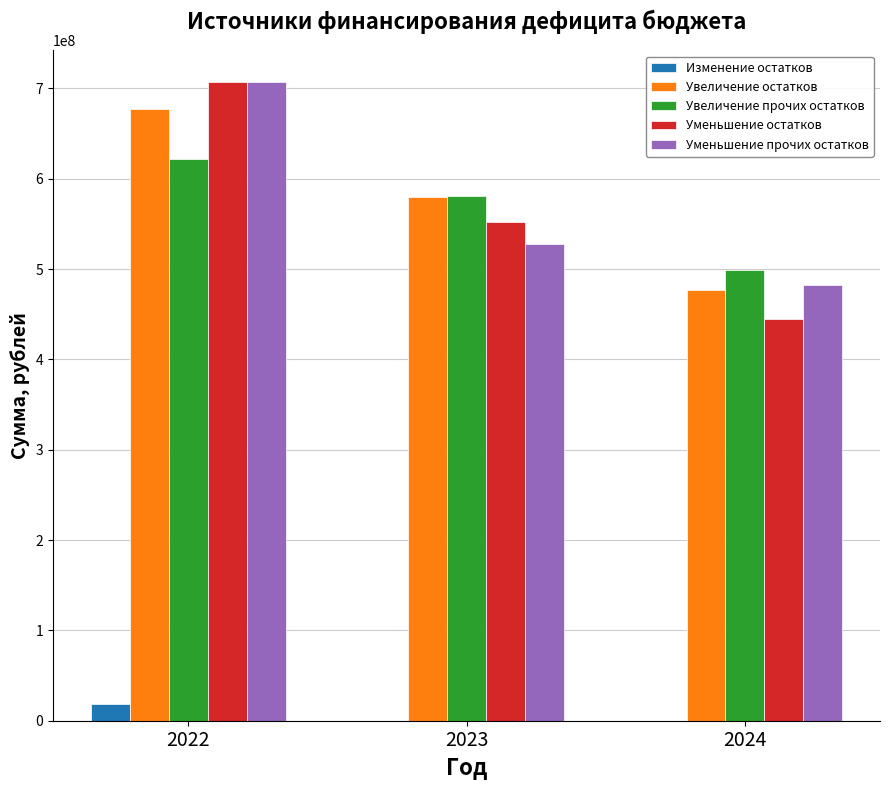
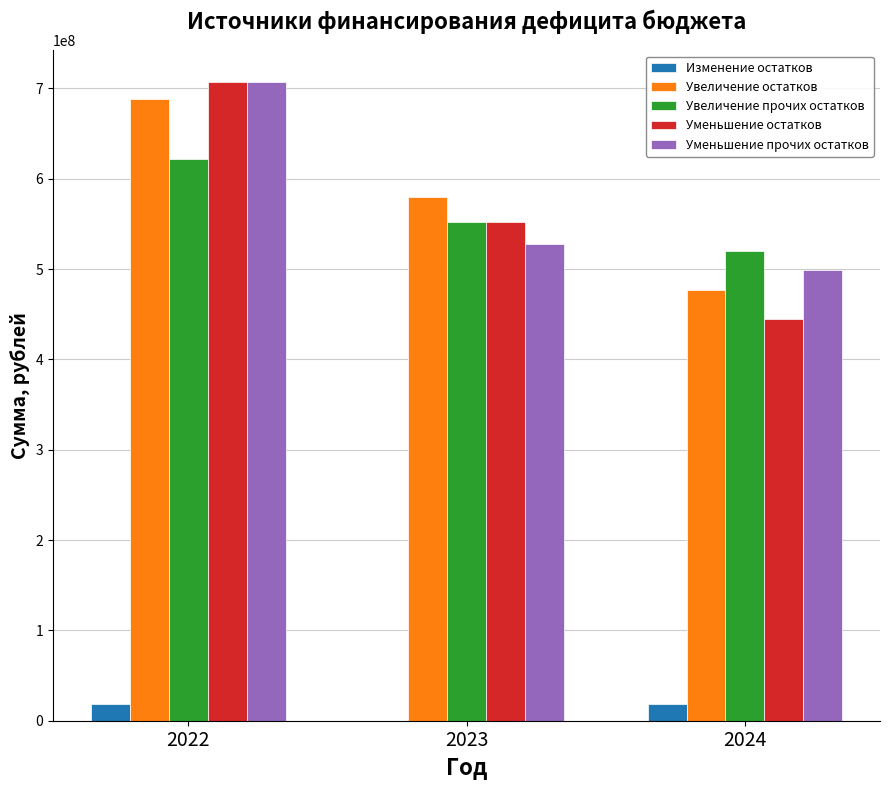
  {
    "Изменение остатков": {
      "2022": 20000000,
      "2023": 0,
-     "2024": 0
+     "2024": 20000000
    },
    "Увеличение остатков": {
-     "2022": 680000000,
+     "2022": 690000000,
      "2023": 580000000,
      "2024": 480000000
    },
    "Увеличение прочих остатков": {
      "2022": 620000000,
-     "2023": 580000000,
-     "2024": 500000000
+     "2023": 550000000,
+     "2024": 520000000
    },
    "Уменьшение остатков": {
      "2022": 710000000,
      "2023": 550000000,
      "2024": 440000000
    },
    "Уменьшение прочих остатков": {
      "2022": 710000000,
      "2023": 530000000,
-     "2024": 480000000
+     "2024": 500000000
    }
  }
